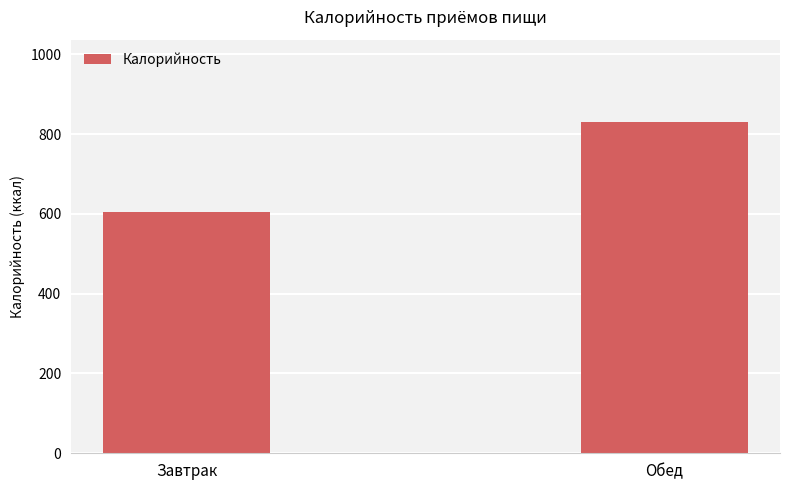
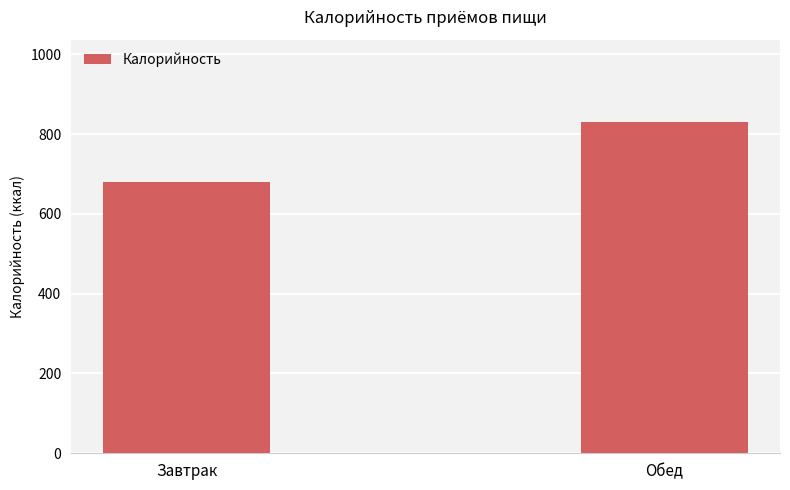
  {
-   "Завтрак": 600,
+   "Завтрак": 680,
    "Обед": 830
  }
